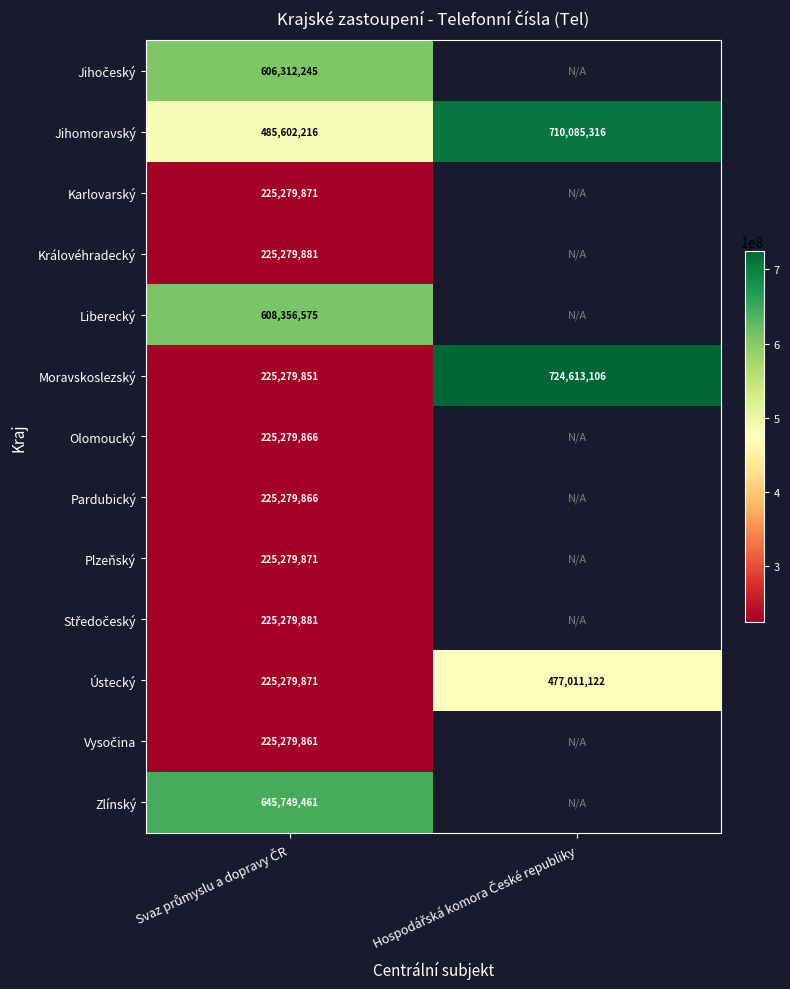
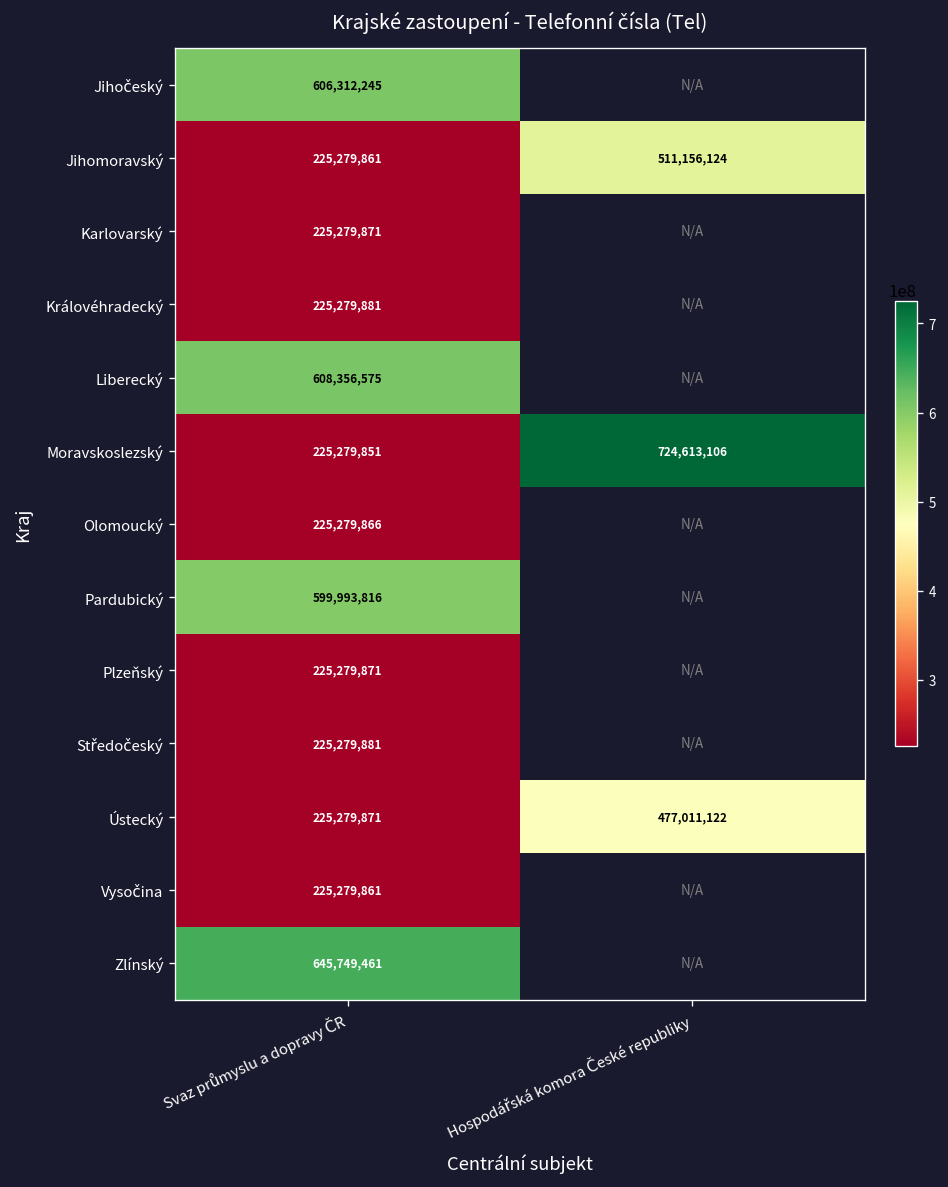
  {
    "Jihočeský": {
      "Svaz průmyslu a dopravy ČR": "606,312,245"
    },
    "Jihomoravský": {
-     "Svaz průmyslu a dopravy ČR": "485,602,216",
-     "Hospodářská komora České republiky": "710,085,316"
+     "Svaz průmyslu a dopravy ČR": "225,279,861",
+     "Hospodářská komora České republiky": "511,156,124"
    },
    "Karlovarský": {
      "Svaz průmyslu a dopravy ČR": "225,279,871"
    },
    "Královéhradecký": {
      "Svaz průmyslu a dopravy ČR": "225,279,881"
    },
    "Liberecký": {
      "Svaz průmyslu a dopravy ČR": "608,356,575"
    },
    "Moravskoslezský": {
      "Svaz průmyslu a dopravy ČR": "225,279,851",
      "Hospodářská komora České republiky": "724,613,106"
    },
    "Olomoucký": {
      "Svaz průmyslu a dopravy ČR": "225,279,866"
    },
    "Pardubický": {
-     "Svaz průmyslu a dopravy ČR": "225,279,866"
+     "Svaz průmyslu a dopravy ČR": "599,993,816"
    },
    "Plzeňský": {
      "Svaz průmyslu a dopravy ČR": "225,279,871"
    },
    "Středočeský": {
      "Svaz průmyslu a dopravy ČR": "225,279,881"
    },
    "Ústecký": {
      "Svaz průmyslu a dopravy ČR": "225,279,871",
      "Hospodářská komora České republiky": "477,011,122"
    },
    "Vysočina": {
      "Svaz průmyslu a dopravy ČR": "225,279,861"
    },
    "Zlínský": {
      "Svaz průmyslu a dopravy ČR": "645,749,461"
    }
  }
